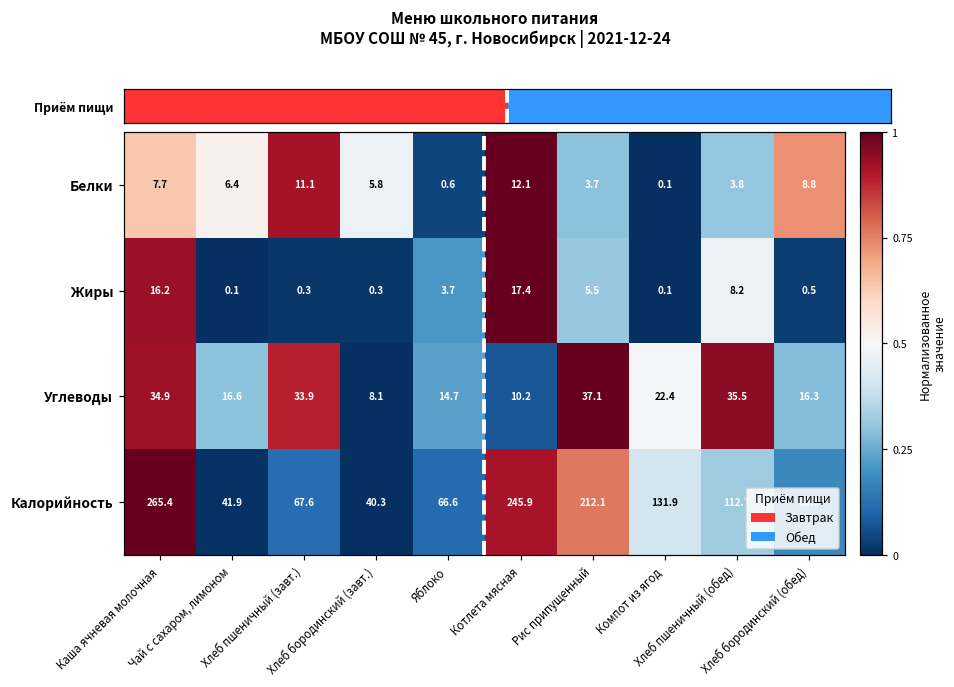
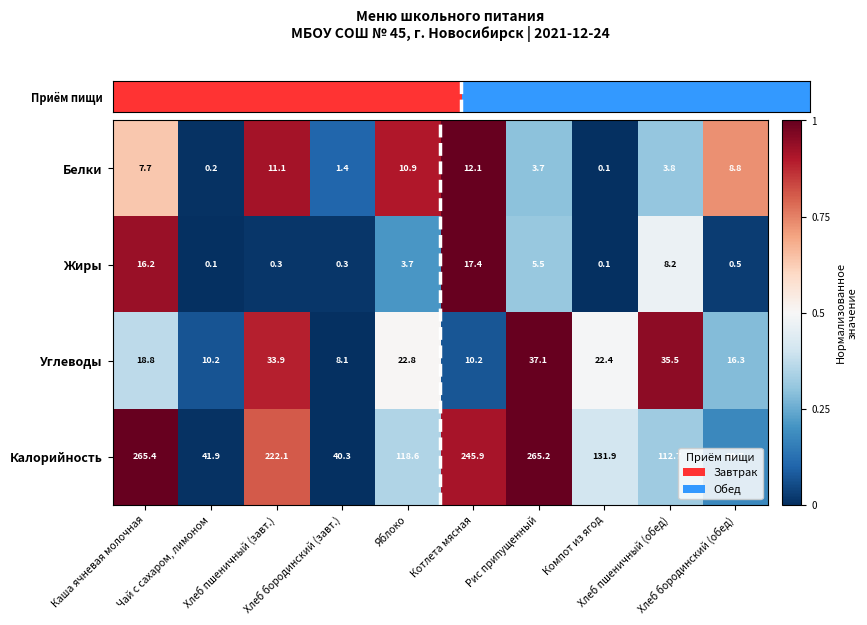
  {
    "Белки": {
      "Каша ячневая молочная": 7.7,
-     "Чай с сахаром, лимоном": 6.4,
+     "Чай с сахаром, лимоном": 0.2,
      "Хлеб пшеничный (завт.)": 11.1,
-     "Хлеб бородинский (завт.)": 5.8,
-     "Яблоко": 0.6,
+     "Хлеб бородинский (завт.)": 1.4,
+     "Яблоко": 10.9,
      "Котлета мясная": 12.1,
      "Рис припущенный": 3.7,
      "Компот из ягод": 0.1,
      "Хлеб пшеничный (обед)": 3.8,
      "Хлеб бородинский (обед)": 8.8
    },
    "Жиры": {
      "Каша ячневая молочная": 16.2,
      "Чай с сахаром, лимоном": 0.1,
      "Хлеб пшеничный (завт.)": 0.3,
      "Хлеб бородинский (завт.)": 0.3,
      "Яблоко": 3.7,
      "Котлета мясная": 17.4,
      "Рис припущенный": 5.5,
      "Компот из ягод": 0.1,
      "Хлеб пшеничный (обед)": 8.2,
      "Хлеб бородинский (обед)": 0.5
    },
    "Углеводы": {
-     "Каша ячневая молочная": 34.9,
-     "Чай с сахаром, лимоном": 16.6,
+     "Каша ячневая молочная": 18.8,
+     "Чай с сахаром, лимоном": 10.2,
      "Хлеб пшеничный (завт.)": 33.9,
      "Хлеб бородинский (завт.)": 8.1,
-     "Яблоко": 14.7,
+     "Яблоко": 22.8,
      "Котлета мясная": 10.2,
      "Рис припущенный": 37.1,
      "Компот из ягод": 22.4,
      "Хлеб пшеничный (обед)": 35.5,
      "Хлеб бородинский (обед)": 16.3
    },
    "Калорийность": {
      "Каша ячневая молочная": 265.4,
      "Чай с сахаром, лимоном": 41.9,
-     "Хлеб пшеничный (завт.)": 67.6,
+     "Хлеб пшеничный (завт.)": 222.1,
      "Хлеб бородинский (завт.)": 40.3,
-     "Яблоко": 66.6,
+     "Яблоко": 118.6,
      "Котлета мясная": 245.9,
-     "Рис припущенный": 212.1,
+     "Рис припущенный": 265.2,
      "Компот из ягод": 131.9
    }
  }
